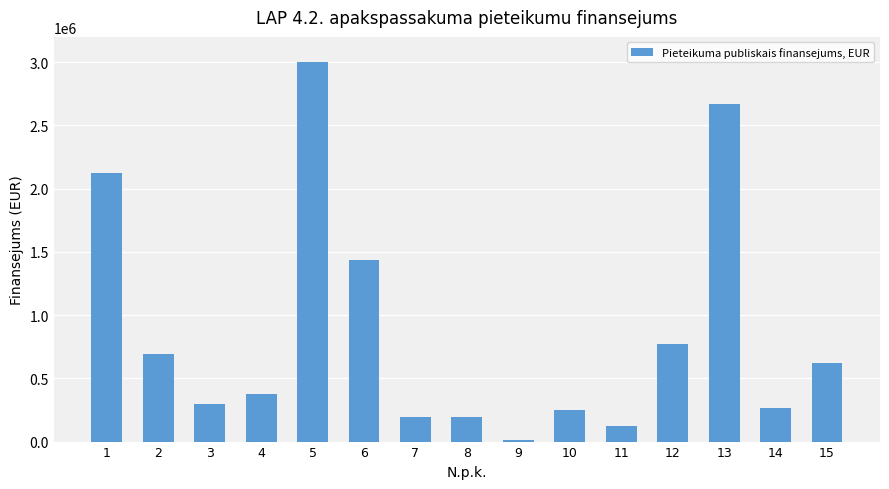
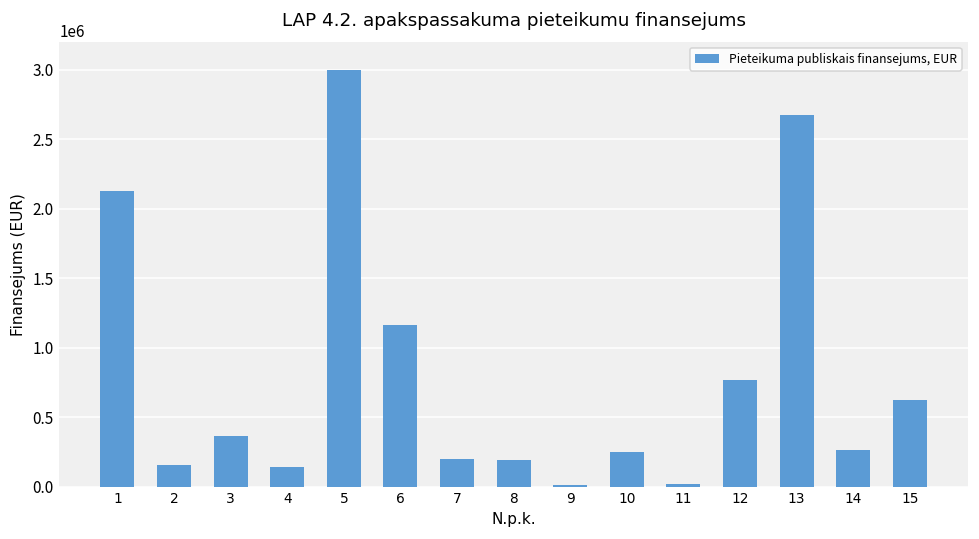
  {
    "1": 2120000,
-   "2": 690000,
-   "3": 290000,
-   "4": 380000,
+   "2": 160000,
+   "3": 370000,
+   "4": 140000,
    "5": 3000000,
-   "6": 1440000,
+   "6": 1160000,
    "7": 200000,
    "8": 200000,
    "10": 250000,
-   "11": 120000,
+   "11": 20000,
    "12": 770000,
    "13": 2670000,
    "14": 260000,
    "15": 620000
  }
